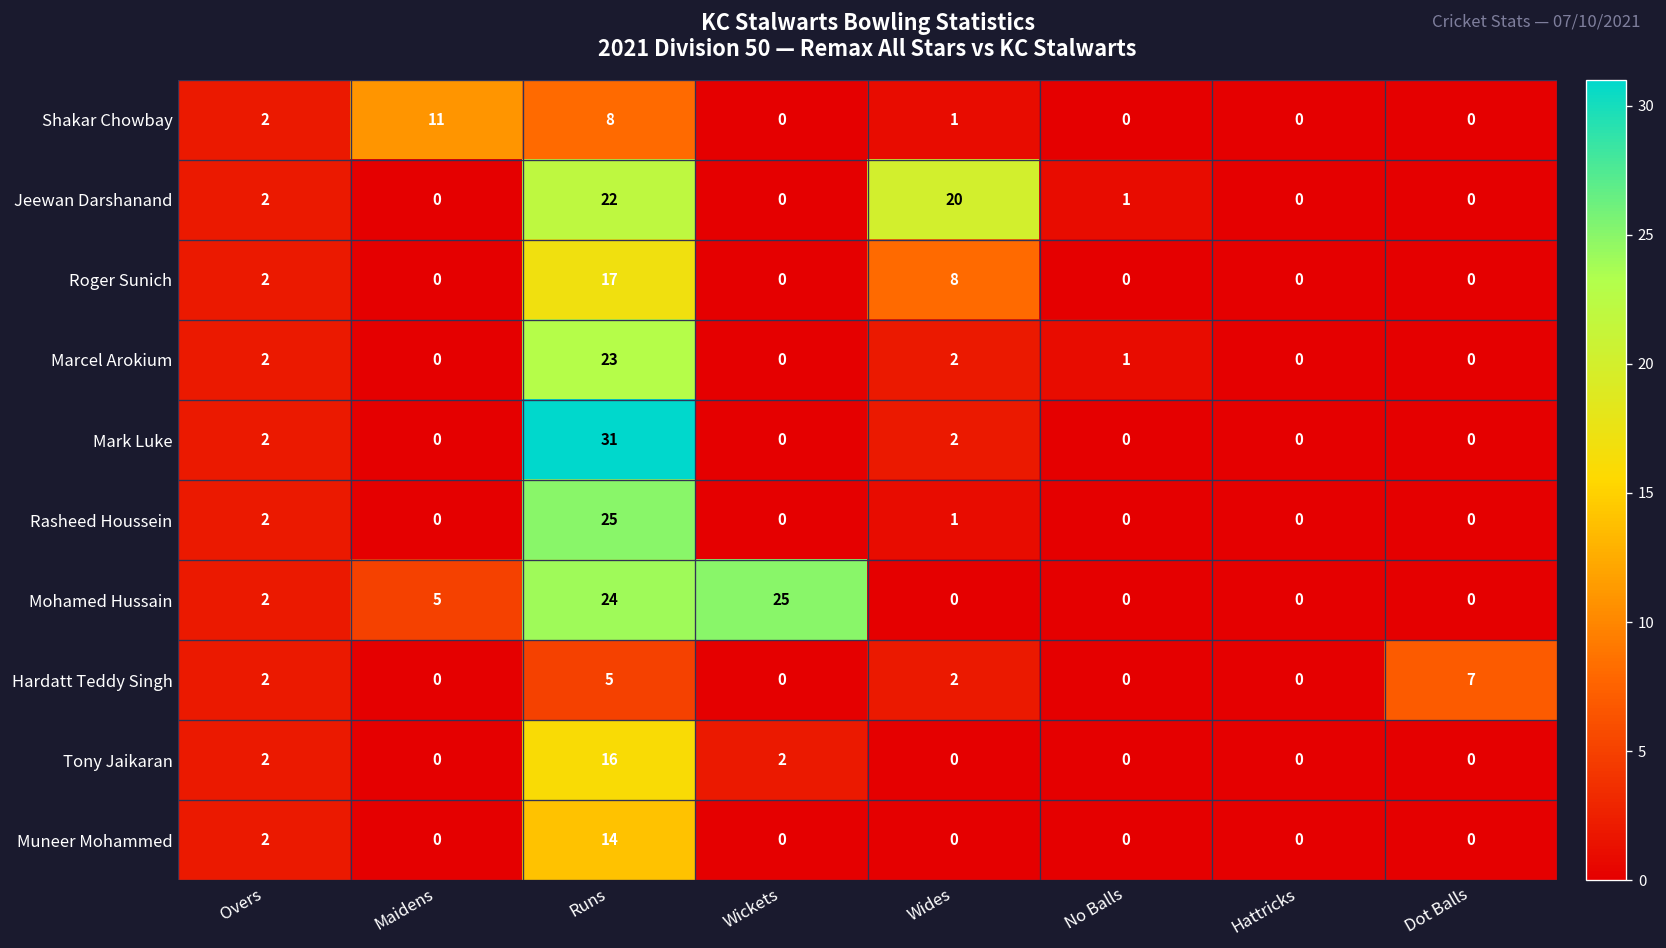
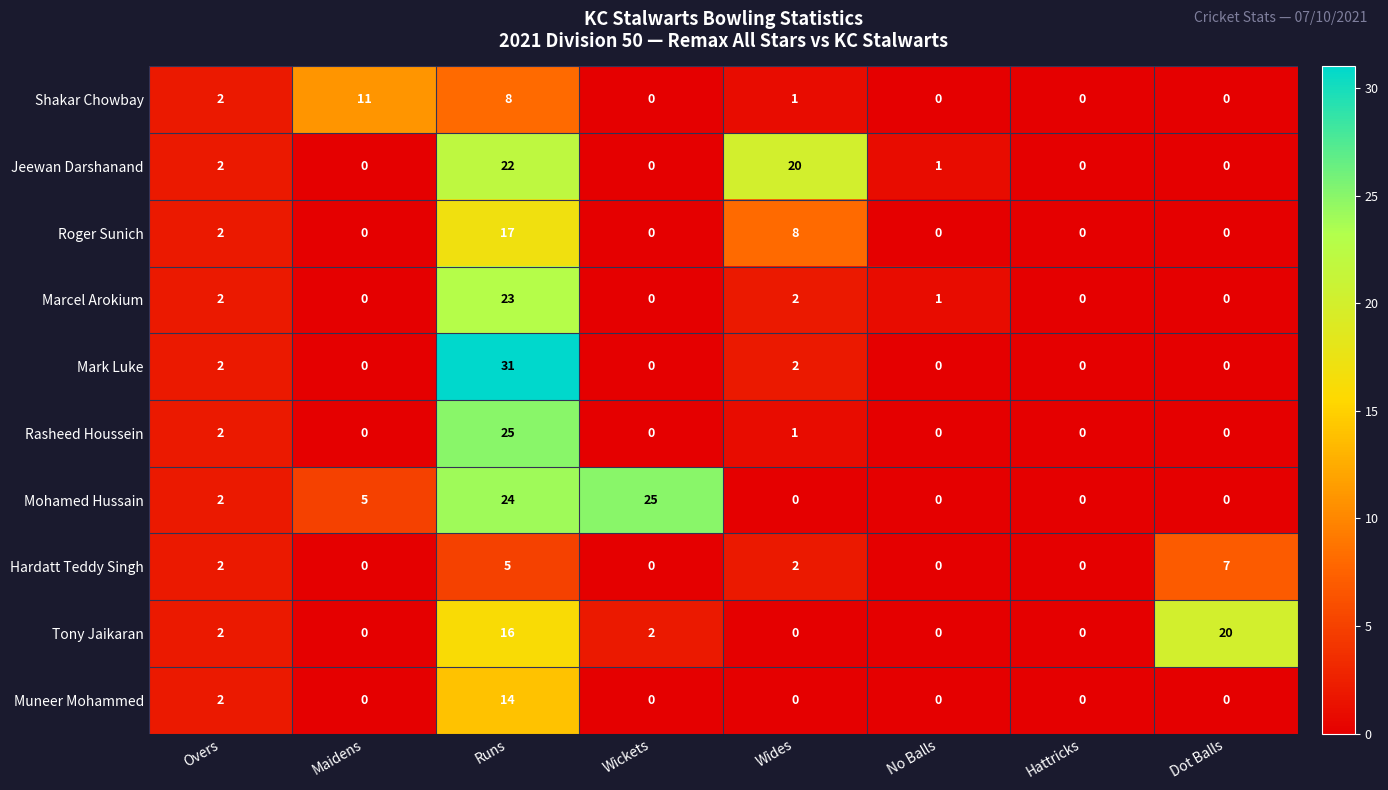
  {
    "Shakar Chowbay": {
      "Overs": 2,
      "Maidens": 11,
      "Runs": 8,
      "Wickets": 0,
      "Wides": 1,
      "No Balls": 0,
      "Hattricks": 0,
      "Dot Balls": 0
    },
    "Jeewan Darshanand": {
      "Overs": 2,
      "Maidens": 0,
      "Runs": 22,
      "Wickets": 0,
      "Wides": 20,
      "No Balls": 1,
      "Hattricks": 0,
      "Dot Balls": 0
    },
    "Roger Sunich": {
      "Overs": 2,
      "Maidens": 0,
      "Runs": 17,
      "Wickets": 0,
      "Wides": 8,
      "No Balls": 0,
      "Hattricks": 0,
      "Dot Balls": 0
    },
    "Marcel Arokium": {
      "Overs": 2,
      "Maidens": 0,
      "Runs": 23,
      "Wickets": 0,
      "Wides": 2,
      "No Balls": 1,
      "Hattricks": 0,
      "Dot Balls": 0
    },
    "Mark Luke": {
      "Overs": 2,
      "Maidens": 0,
      "Runs": 31,
      "Wickets": 0,
      "Wides": 2,
      "No Balls": 0,
      "Hattricks": 0,
      "Dot Balls": 0
    },
    "Rasheed Houssein": {
      "Overs": 2,
      "Maidens": 0,
      "Runs": 25,
      "Wickets": 0,
      "Wides": 1,
      "No Balls": 0,
      "Hattricks": 0,
      "Dot Balls": 0
    },
    "Mohamed Hussain": {
      "Overs": 2,
      "Maidens": 5,
      "Runs": 24,
      "Wickets": 25,
      "Wides": 0,
      "No Balls": 0,
      "Hattricks": 0,
      "Dot Balls": 0
    },
    "Hardatt Teddy Singh": {
      "Overs": 2,
      "Maidens": 0,
      "Runs": 5,
      "Wickets": 0,
      "Wides": 2,
      "No Balls": 0,
      "Hattricks": 0,
      "Dot Balls": 7
    },
    "Tony Jaikaran": {
      "Overs": 2,
      "Maidens": 0,
      "Runs": 16,
      "Wickets": 2,
      "Wides": 0,
      "No Balls": 0,
      "Hattricks": 0,
-     "Dot Balls": 0
+     "Dot Balls": 20
    },
    "Muneer Mohammed": {
      "Overs": 2,
      "Maidens": 0,
      "Runs": 14,
      "Wickets": 0,
      "Wides": 0,
      "No Balls": 0,
      "Hattricks": 0,
      "Dot Balls": 0
    }
  }
